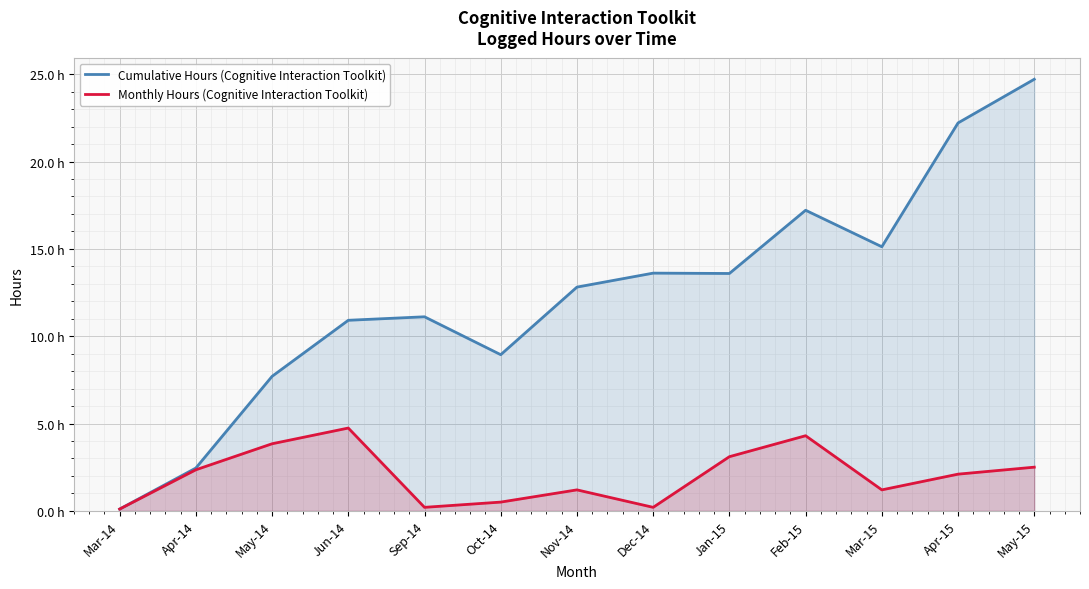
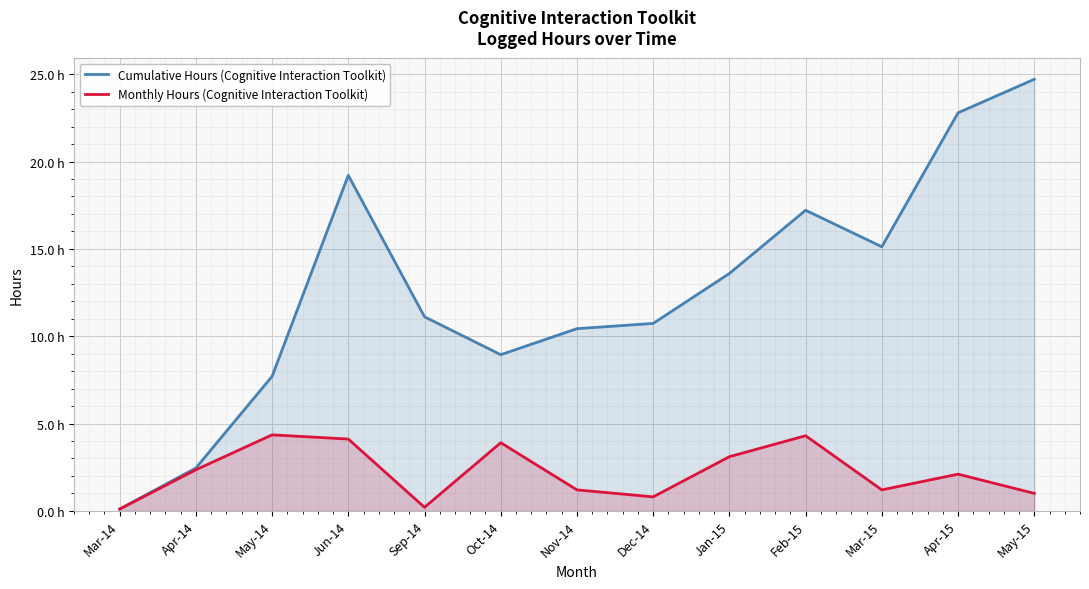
  {
    "Cumulative Hours (Cognitive Interaction Toolkit)": {
      "May-14": "7.7 h",
-     "Jun-14": "10.9 h",
+     "Jun-14": "19.2 h",
      "Sep-14": "11.1 h",
      "Oct-14": "8.9 h",
-     "Nov-14": "12.8 h",
-     "Dec-14": "13.6 h",
+     "Nov-14": "10.4 h",
+     "Dec-14": "10.7 h",
      "Jan-15": "13.6 h",
      "Feb-15": "17.2 h",
      "Mar-15": "15.1 h",
-     "Apr-15": "22.2 h",
+     "Apr-15": "22.8 h",
      "May-15": "24.7 h"
    },
    "Monthly Hours (Cognitive Interaction Toolkit)": {
-     "May-14": "3.8 h",
-     "Jun-14": "4.7 h",
+     "May-14": "4.4 h",
+     "Jun-14": "4.1 h",
      "Sep-14": "0.2 h",
-     "Oct-14": "0.5 h",
+     "Oct-14": "3.9 h",
      "Nov-14": "1.2 h",
-     "Dec-14": "0.2 h",
+     "Dec-14": "0.8 h",
      "Jan-15": "3.1 h",
      "Feb-15": "4.3 h",
      "Mar-15": "1.2 h",
      "Apr-15": "2.1 h",
-     "May-15": "2.5 h"
+     "May-15": "1.0 h"
    }
  }
